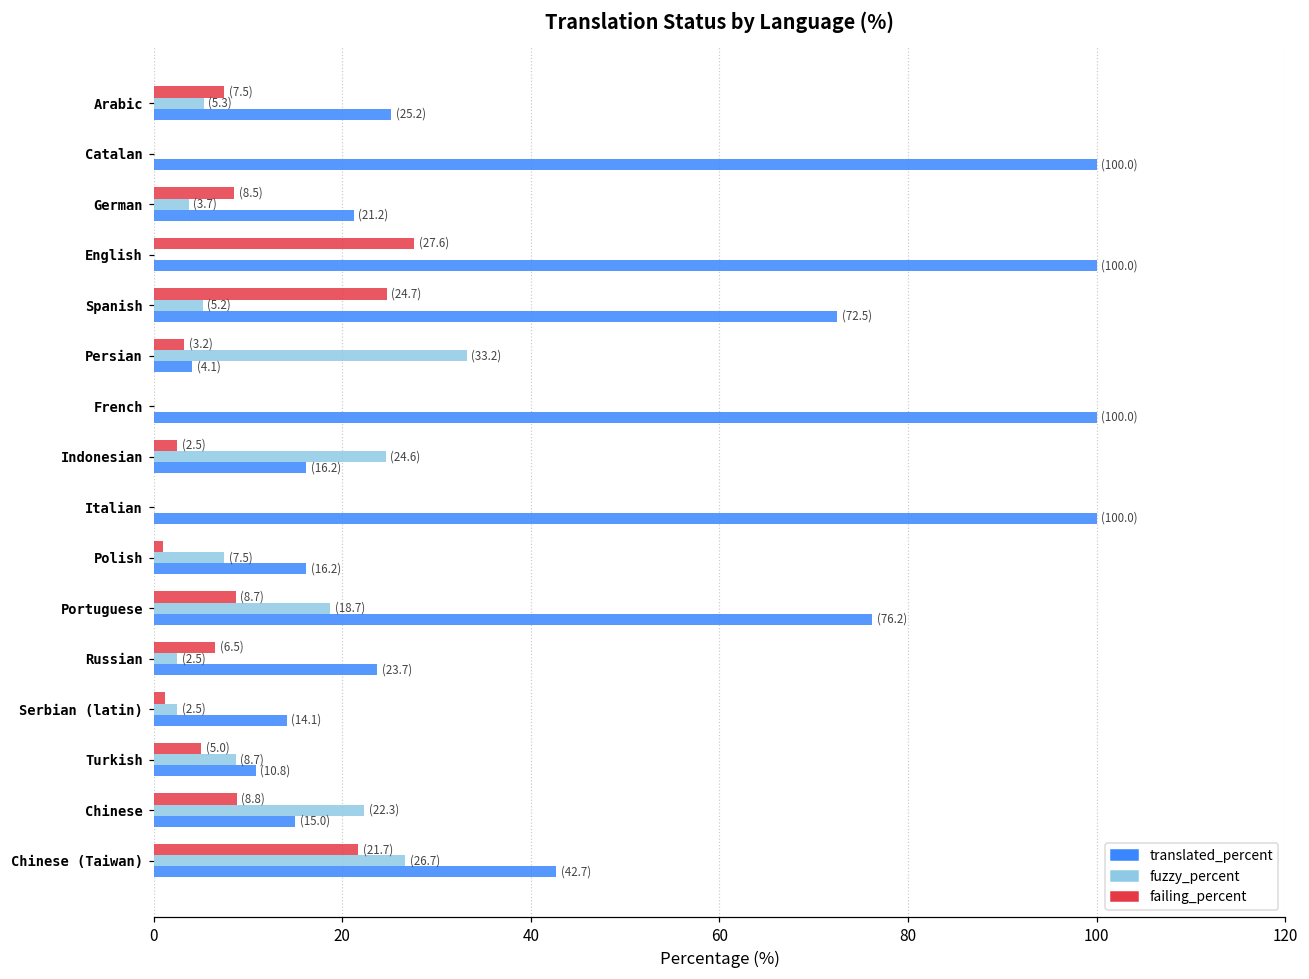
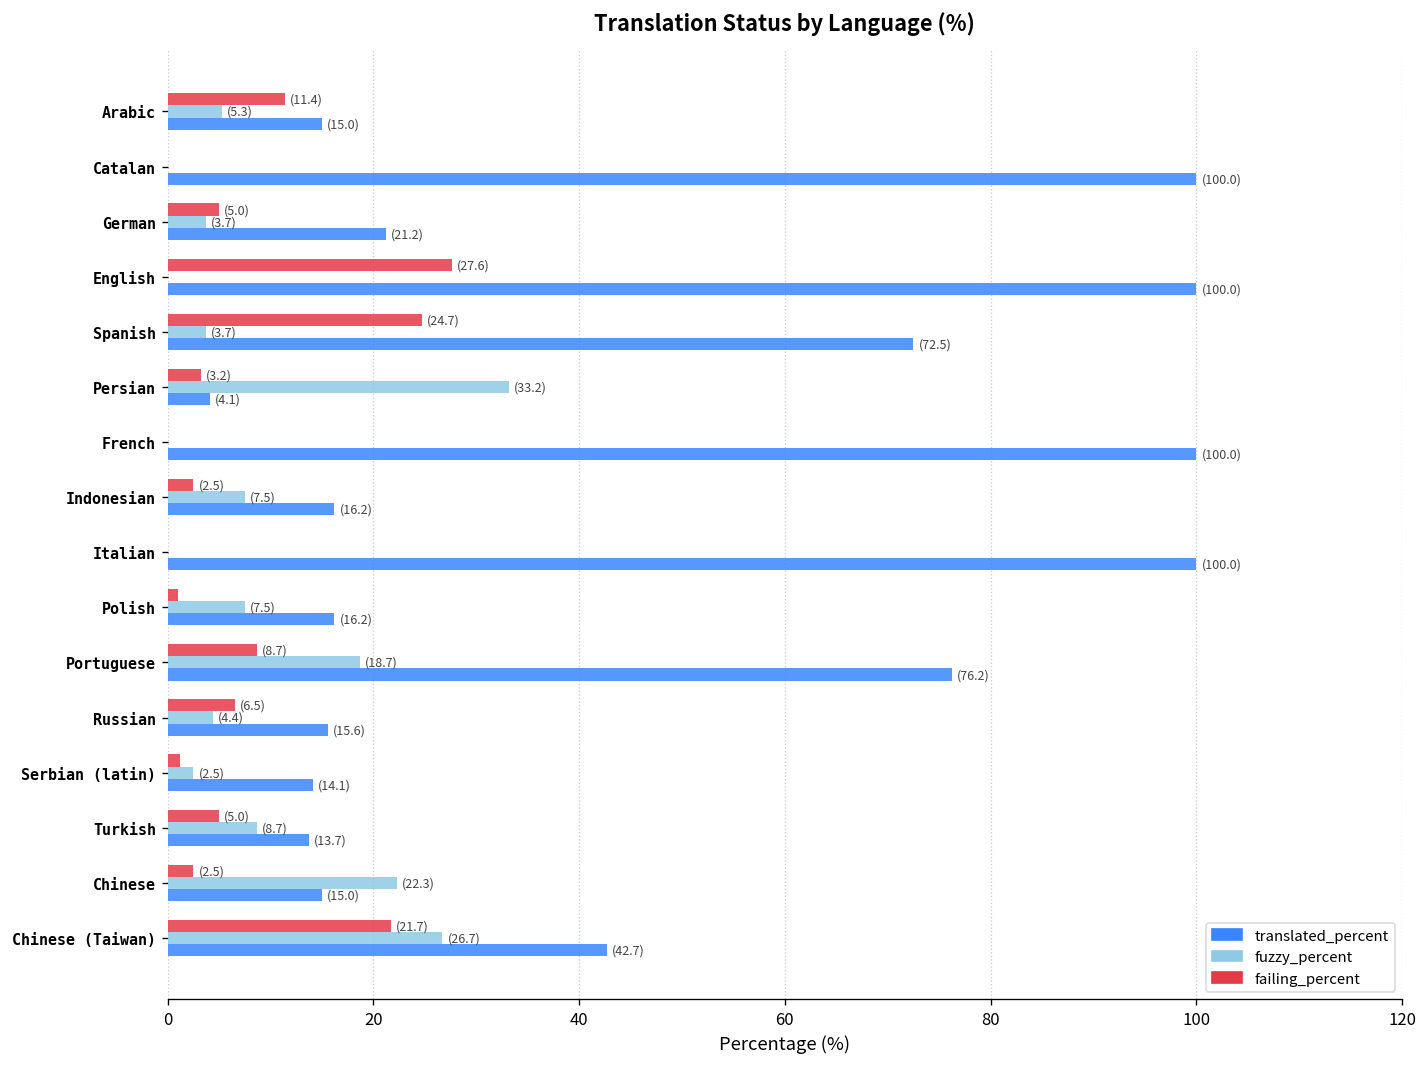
  {
    "translated_percent": {
-     "Arabic": "(25.2)",
+     "Arabic": "(15.0)",
      "Catalan": "(100.0)",
      "German": "(21.2)",
      "English": "(100.0)",
      "Spanish": "(72.5)",
      "Persian": "(4.1)",
      "French": "(100.0)",
      "Indonesian": "(16.2)",
      "Italian": "(100.0)",
      "Polish": "(16.2)",
      "Portuguese": "(76.2)",
-     "Russian": "(23.7)",
+     "Russian": "(15.6)",
      "Serbian (latin)": "(14.1)",
-     "Turkish": "(10.8)",
+     "Turkish": "(13.7)",
      "Chinese": "(15.0)",
      "Chinese (Taiwan)": "(42.7)"
    },
    "fuzzy_percent": {
      "Arabic": "(5.3)",
      "German": "(3.7)",
-     "Spanish": "(5.2)",
+     "Spanish": "(3.7)",
      "Persian": "(33.2)",
-     "Indonesian": "(24.6)",
+     "Indonesian": "(7.5)",
      "Polish": "(7.5)",
      "Portuguese": "(18.7)",
-     "Russian": "(2.5)",
+     "Russian": "(4.4)",
      "Serbian (latin)": "(2.5)",
      "Turkish": "(8.7)",
      "Chinese": "(22.3)",
      "Chinese (Taiwan)": "(26.7)"
    },
    "failing_percent": {
-     "Arabic": "(7.5)",
-     "German": "(8.5)",
+     "Arabic": "(11.4)",
+     "German": "(5.0)",
      "English": "(27.6)",
      "Spanish": "(24.7)",
      "Persian": "(3.2)",
      "Indonesian": "(2.5)",
      "Portuguese": "(8.7)",
      "Russian": "(6.5)",
      "Turkish": "(5.0)",
-     "Chinese": "(8.8)",
+     "Chinese": "(2.5)",
      "Chinese (Taiwan)": "(21.7)"
    }
  }
